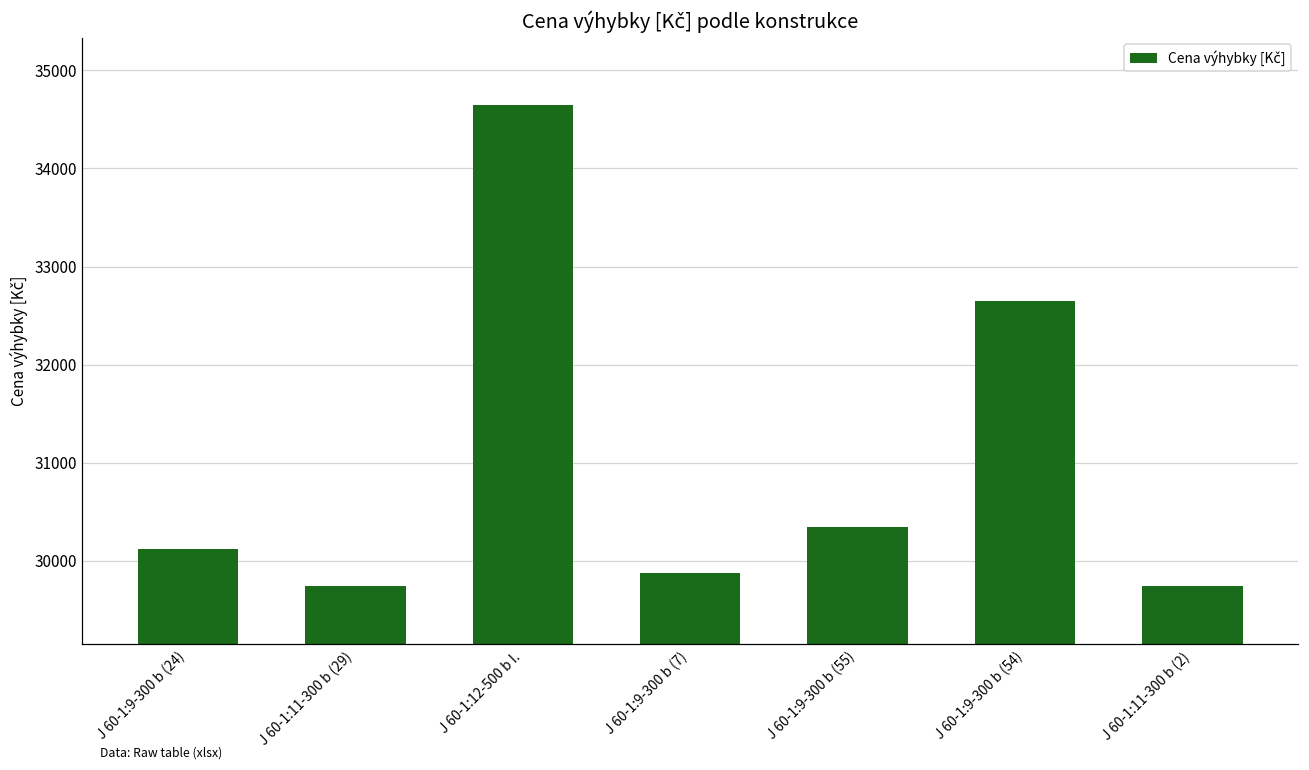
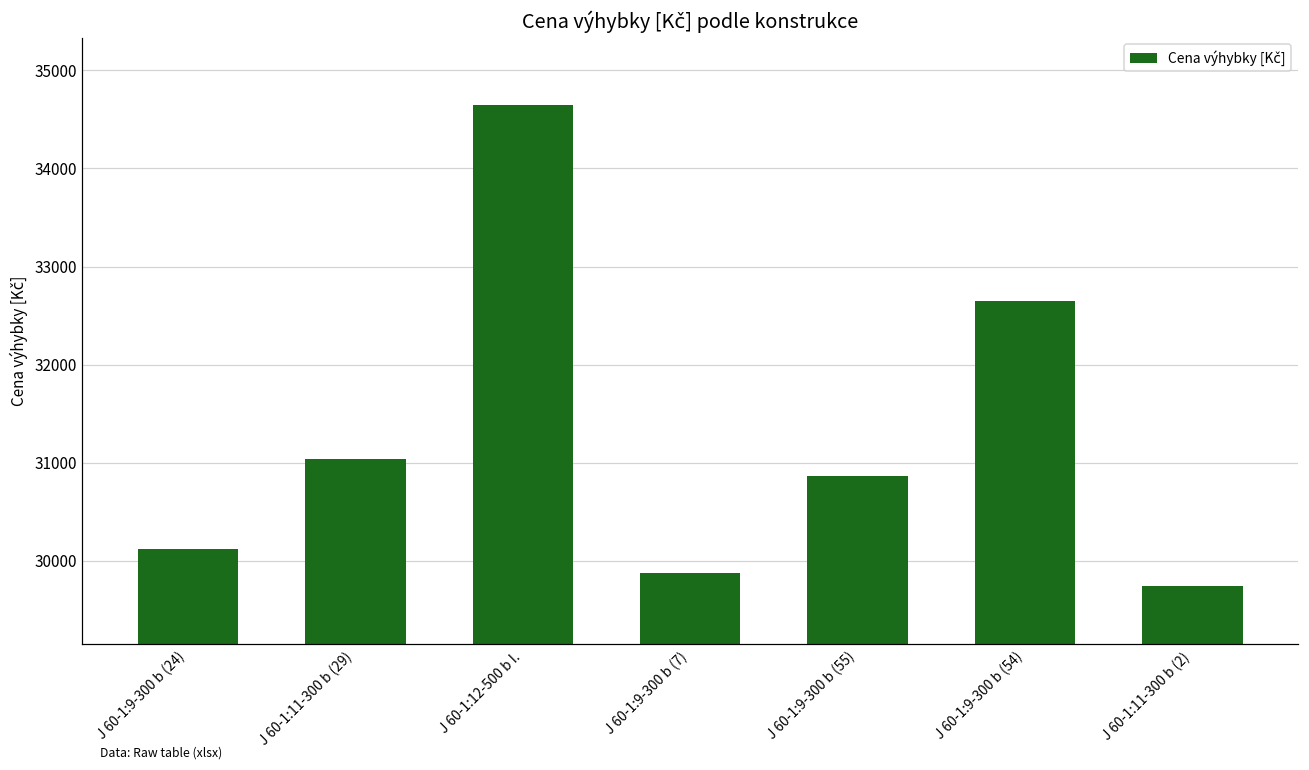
  {
    "J 60-1:9-300 b (24)": 30100,
-   "J 60-1:11-300 b (29)": 29700,
+   "J 60-1:11-300 b (29)": 31000,
    "J 60-1:12-500 b I.": 34600,
    "J 60-1:9-300 b (7)": 29900,
-   "J 60-1:9-300 b (55)": 30300,
+   "J 60-1:9-300 b (55)": 30900,
    "J 60-1:9-300 b (54)": 32600,
    "J 60-1:11-300 b (2)": 29700
  }
